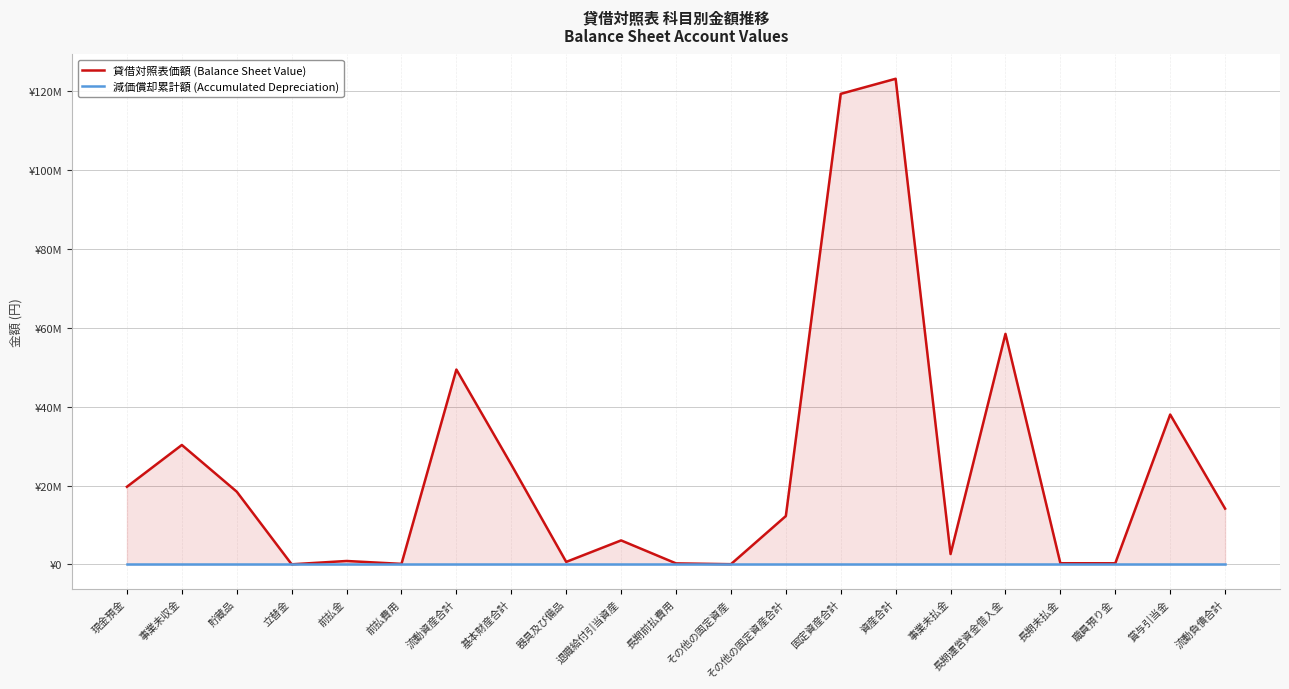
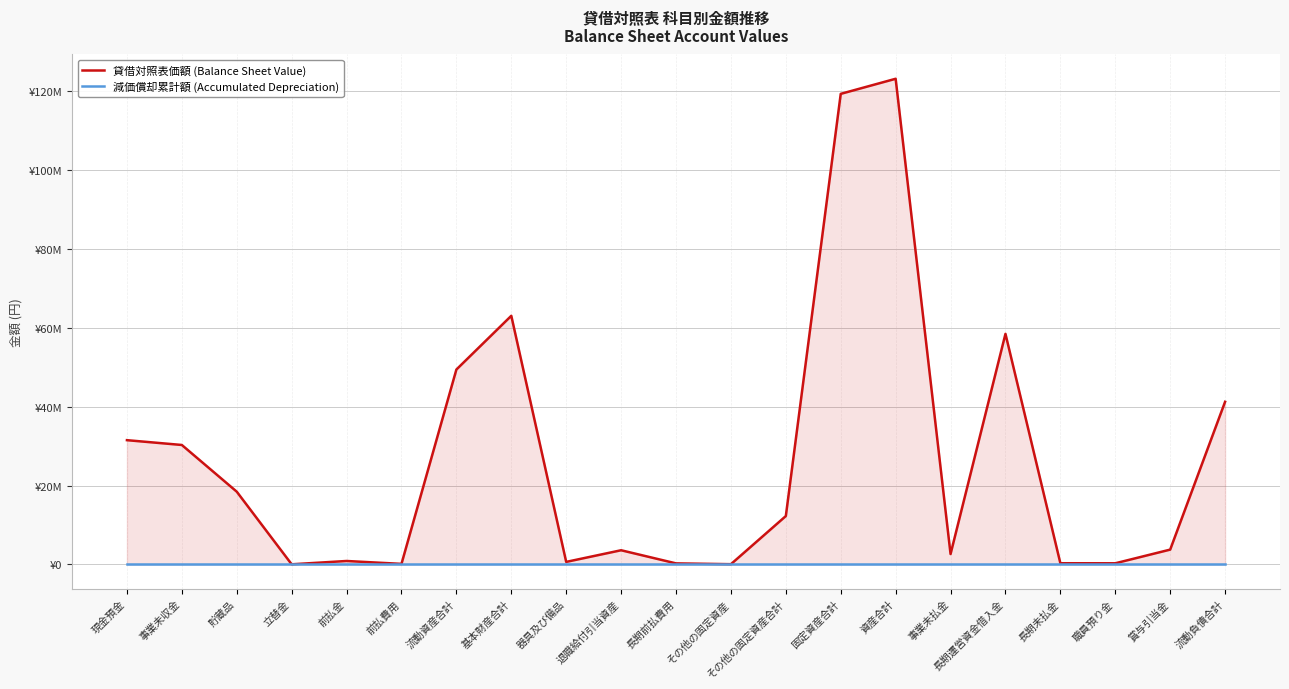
  {
    "貸借対照表価額 (Balance Sheet Value)": {
-     "現金預金": "¥20000000",
+     "現金預金": "¥31000000",
      "事業未収金": "¥30000000",
      "貯蔵品": "¥18000000",
      "前払金": "¥1000000",
      "流動資産合計": "¥49000000",
-     "基本財産合計": "¥25000000",
-     "退職給付引当資産": "¥6000000",
+     "基本財産合計": "¥63000000",
+     "退職給付引当資産": "¥4000000",
      "その他の固定資産合計": "¥12000000",
      "固定資産合計": "¥119000000",
      "資産合計": "¥123000000",
      "事業未払金": "¥3000000",
      "長期運営資金借入金": "¥58000000",
-     "賞与引当金": "¥38000000",
-     "流動負債合計": "¥14000000"
+     "賞与引当金": "¥4000000",
+     "流動負債合計": "¥41000000"
    },
    "減価償却累計額 (Accumulated Depreciation)": {
      "現金預金": "¥0",
      "事業未収金": "¥0",
      "貯蔵品": "¥0",
      "前払金": "¥0",
      "流動資産合計": "¥0",
      "基本財産合計": "¥0",
      "退職給付引当資産": "¥0",
      "その他の固定資産合計": "¥0",
      "固定資産合計": "¥0",
      "資産合計": "¥0",
      "事業未払金": "¥0",
      "長期運営資金借入金": "¥0",
      "賞与引当金": "¥0",
      "流動負債合計": "¥0"
    }
  }
